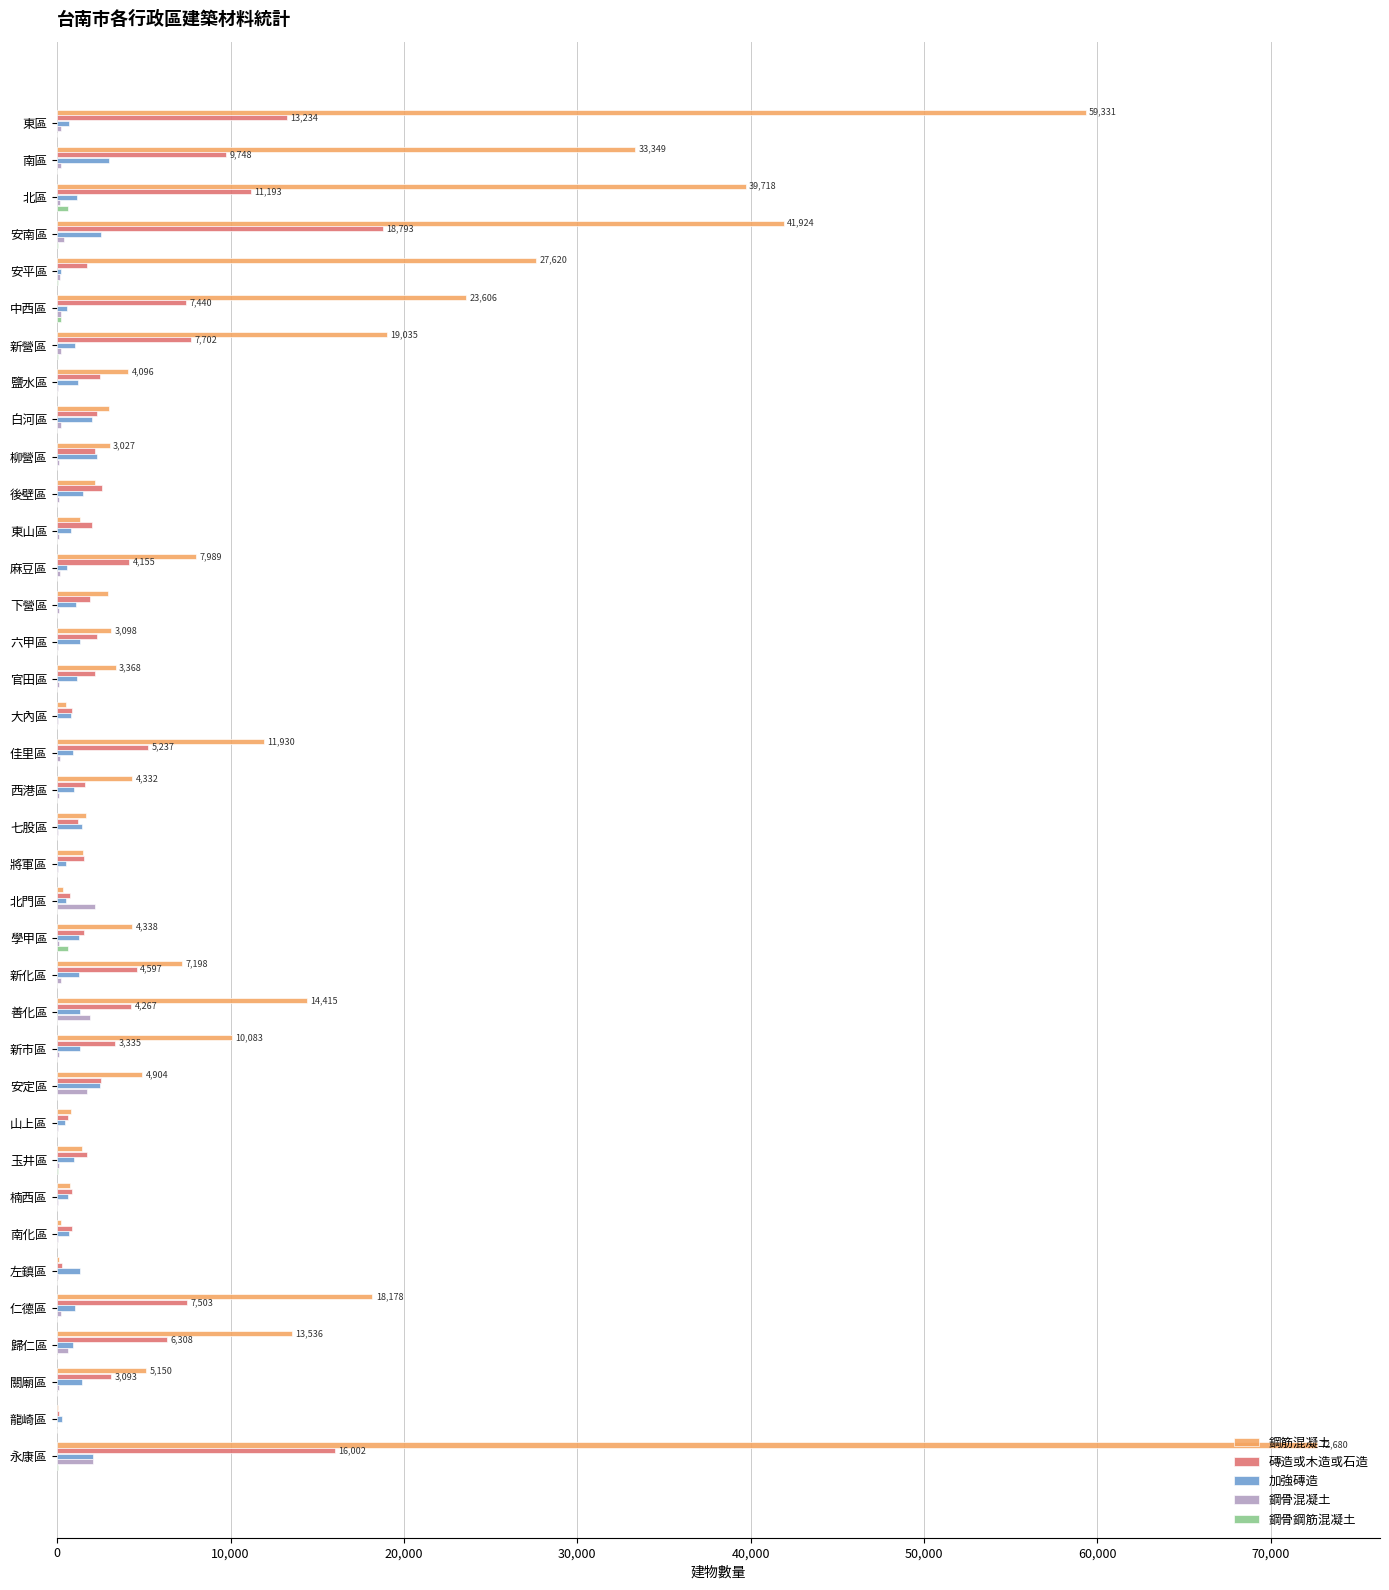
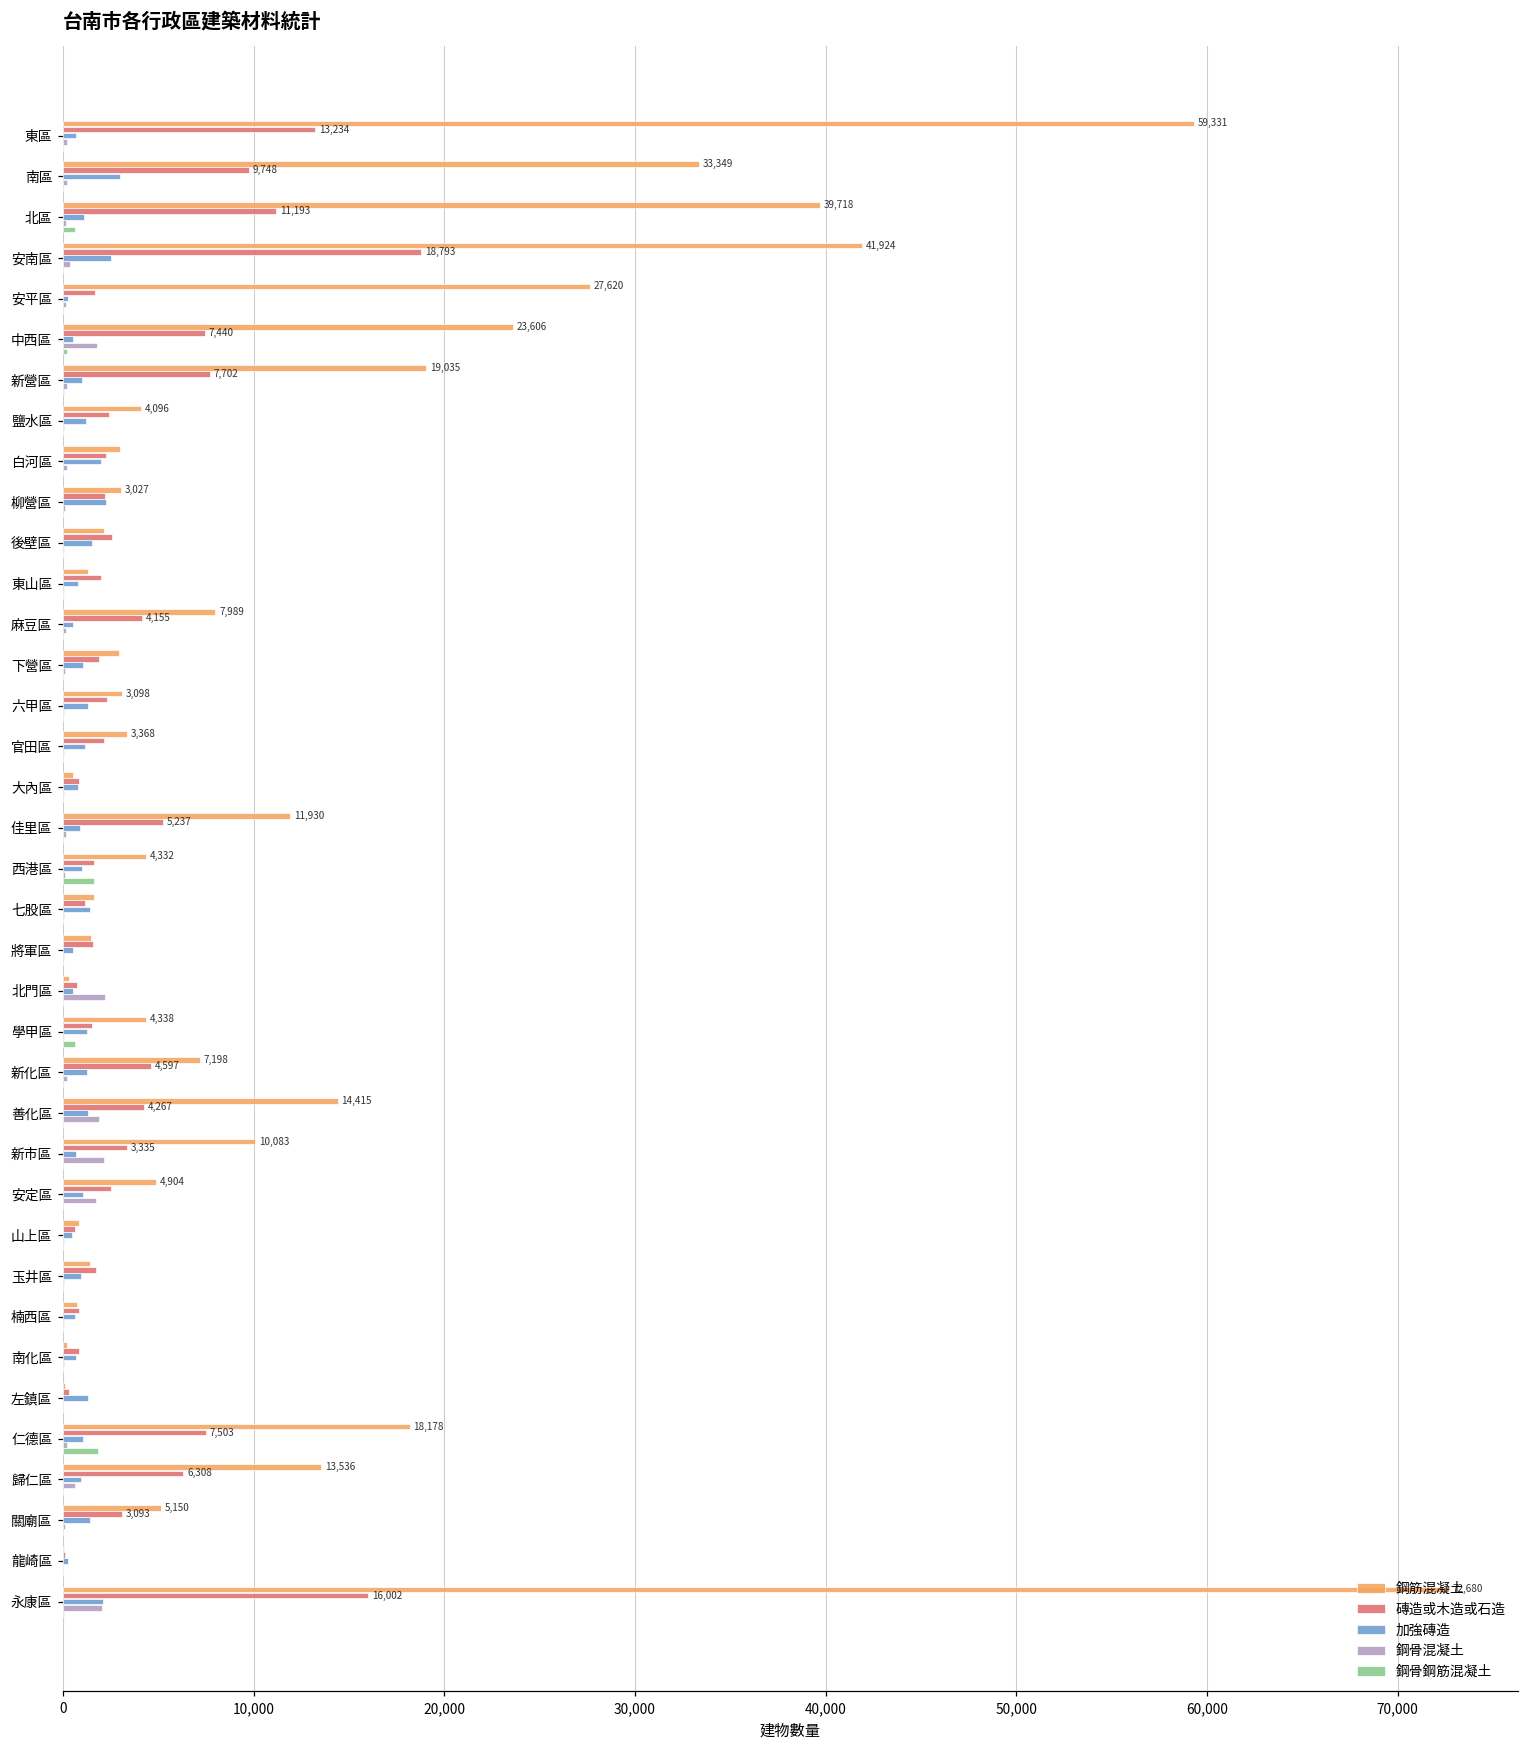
  {
    "加強磚造": {
      "東區": "700",
      "南區": "3,000",
      "北區": "1,100",
      "安南區": "2,500",
      "安平區": "200",
      "中西區": "500",
      "新營區": "1,000",
      "鹽水區": "1,200",
      "白河區": "2,000",
      "柳營區": "2,300",
      "後壁區": "1,500",
      "東山區": "800",
      "麻豆區": "500",
      "下營區": "1,100",
      "六甲區": "1,300",
      "官田區": "1,100",
      "大內區": "800",
      "佳里區": "900",
      "西港區": "1,000",
      "七股區": "1,400",
      "將軍區": "500",
      "北門區": "500",
      "學甲區": "1,300",
      "新化區": "1,300",
      "善化區": "1,300",
-     "新市區": "1,300",
-     "安定區": "2,500",
+     "新市區": "700",
+     "安定區": "1,100",
      "山上區": "500",
      "玉井區": "900",
      "楠西區": "600",
      "南化區": "700",
      "左鎮區": "1,300",
      "仁德區": "1,000",
      "歸仁區": "900",
      "關廟區": "1,400",
      "龍崎區": "300",
      "永康區": "2,100"
    },
    "鋼骨混凝土": {
      "東區": "200",
      "南區": "200",
      "北區": "200",
      "安南區": "400",
      "安平區": "200",
-     "中西區": "200",
+     "中西區": "1,800",
      "新營區": "200",
      "白河區": "200",
      "麻豆區": "200",
      "北門區": "2,200",
      "新化區": "200",
      "善化區": "1,900",
-     "新市區": "100",
+     "新市區": "2,100",
      "安定區": "1,700",
      "仁德區": "200",
      "歸仁區": "600",
      "永康區": "2,100"
    },
    "鋼骨鋼筋混凝土": {
      "北區": "600",
      "中西區": "200",
-     "西港區": "0",
+     "西港區": "1,700",
      "北門區": "0",
      "學甲區": "600",
      "南化區": "0",
-     "仁德區": "0",
+     "仁德區": "1,900",
      "龍崎區": "0"
    }
  }
